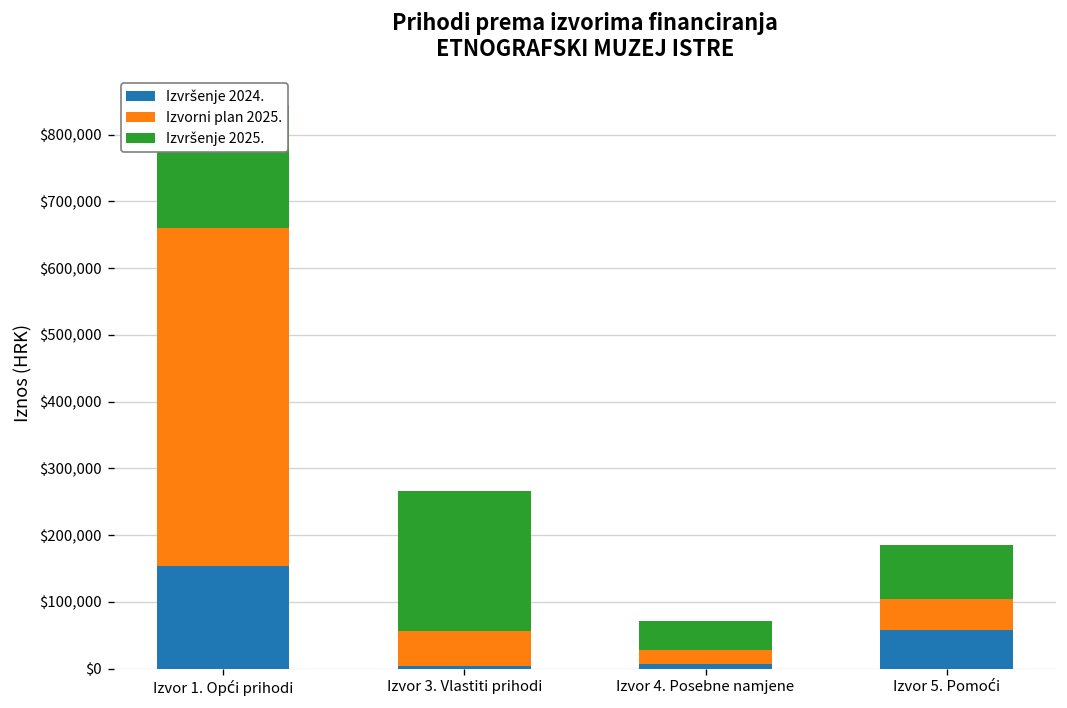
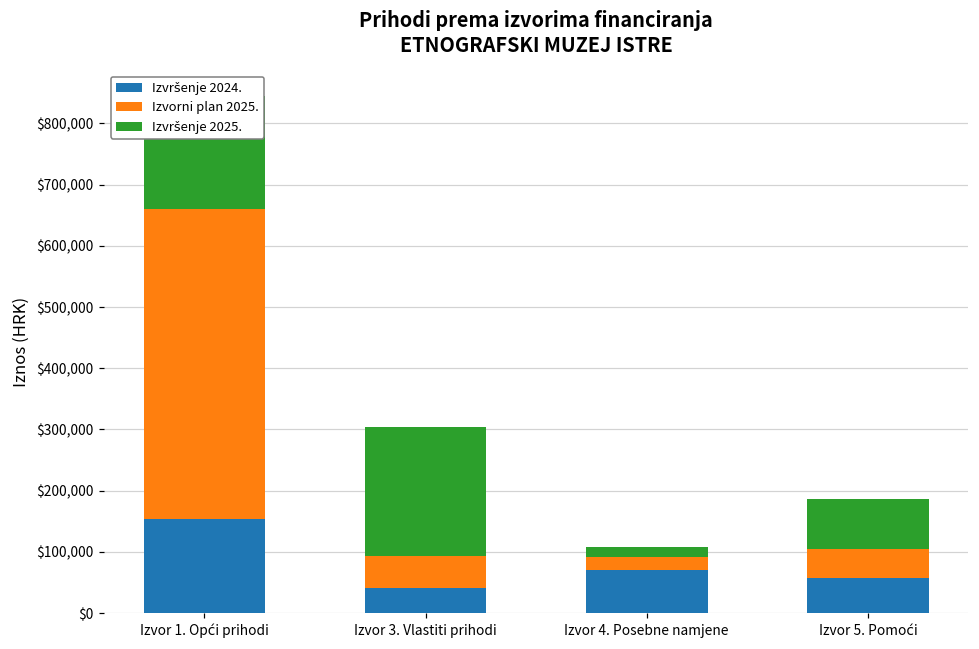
  {
    "Izvršenje 2024.": {
      "Izvor 1. Opći prihodi": "$150,000",
-     "Izvor 3. Vlastiti prihodi": "$0",
-     "Izvor 4. Posebne namjene": "$10,000",
+     "Izvor 3. Vlastiti prihodi": "$40,000",
+     "Izvor 4. Posebne namjene": "$70,000",
      "Izvor 5. Pomoći": "$60,000"
    },
    "Izvorni plan 2025.": {
      "Izvor 1. Opći prihodi": "$510,000",
      "Izvor 3. Vlastiti prihodi": "$50,000",
      "Izvor 4. Posebne namjene": "$20,000",
      "Izvor 5. Pomoći": "$50,000"
    },
    "Izvršenje 2025.": {
      "Izvor 3. Vlastiti prihodi": "$210,000",
-     "Izvor 4. Posebne namjene": "$40,000",
+     "Izvor 4. Posebne namjene": "$20,000",
      "Izvor 5. Pomoći": "$80,000"
    }
  }
